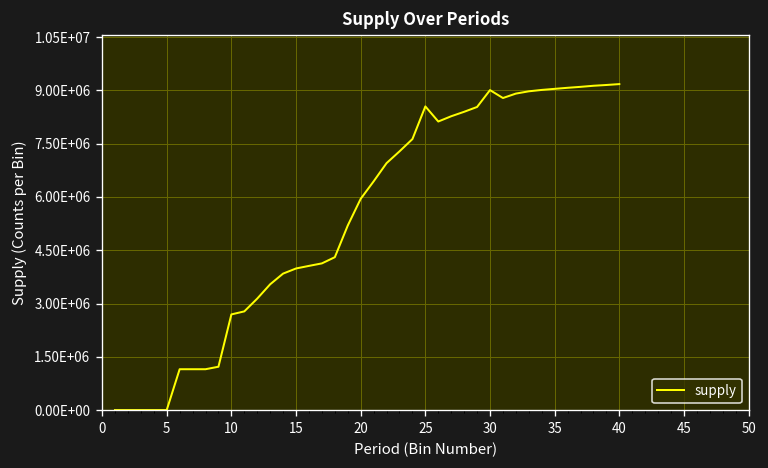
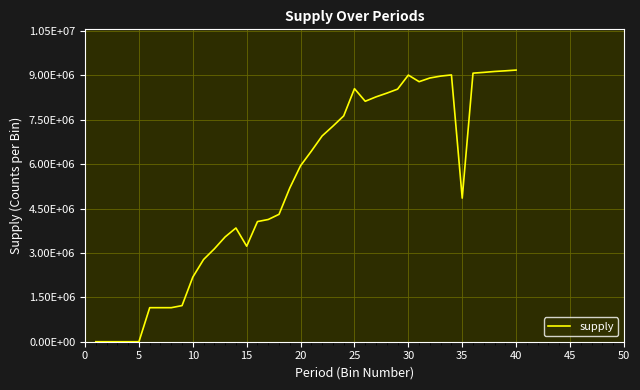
  {
    "5": 0,
-   "10": 2700000,
-   "15": 4000000,
+   "10": 2200000,
+   "15": 3200000,
    "20": 5900000,
    "25": 8500000,
    "30": 9000000,
-   "35": 9000000,
+   "35": 4900000,
    "40": 9200000
  }
